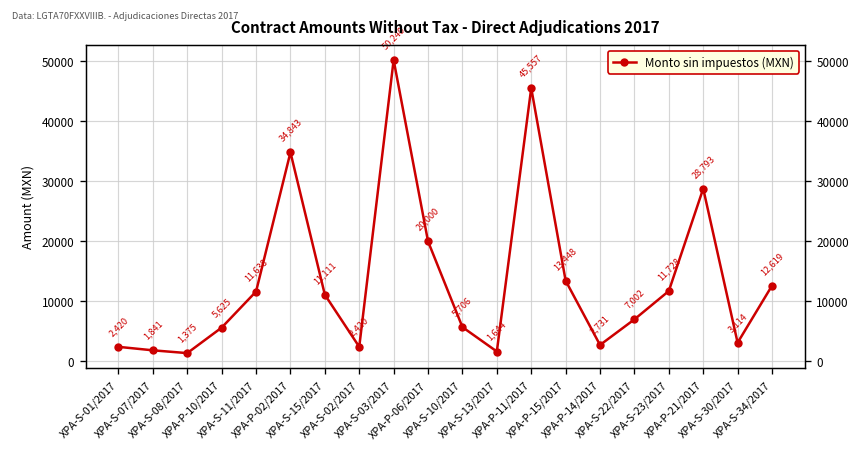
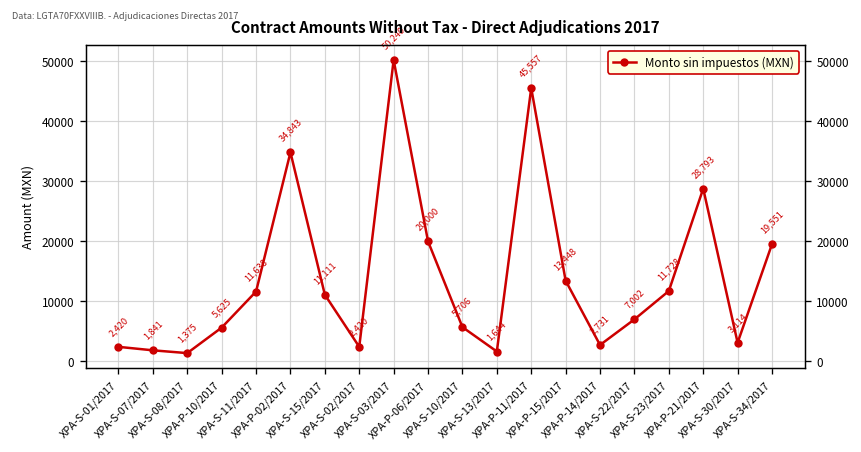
  {
    "XPA-S-01/2017": "2,420",
    "XPA-S-07/2017": "1,841",
    "XPA-S-08/2017": "1,375",
    "XPA-P-10/2017": "5,625",
    "XPA-S-11/2017": "11,638",
    "XPA-P-02/2017": "34,843",
    "XPA-S-15/2017": "11,111",
    "XPA-S-02/2017": "2,420",
    "XPA-S-03/2017": "50,240",
    "XPA-P-06/2017": "20,000",
    "XPA-S-10/2017": "5,706",
    "XPA-S-13/2017": "1,644",
    "XPA-P-11/2017": "45,557",
    "XPA-P-15/2017": "13,448",
    "XPA-P-14/2017": "2,731",
    "XPA-S-22/2017": "7,002",
    "XPA-S-23/2017": "11,728",
    "XPA-P-21/2017": "28,793",
    "XPA-S-30/2017": "3,114",
-   "XPA-S-34/2017": "12,619"
+   "XPA-S-34/2017": "19,551"
  }
